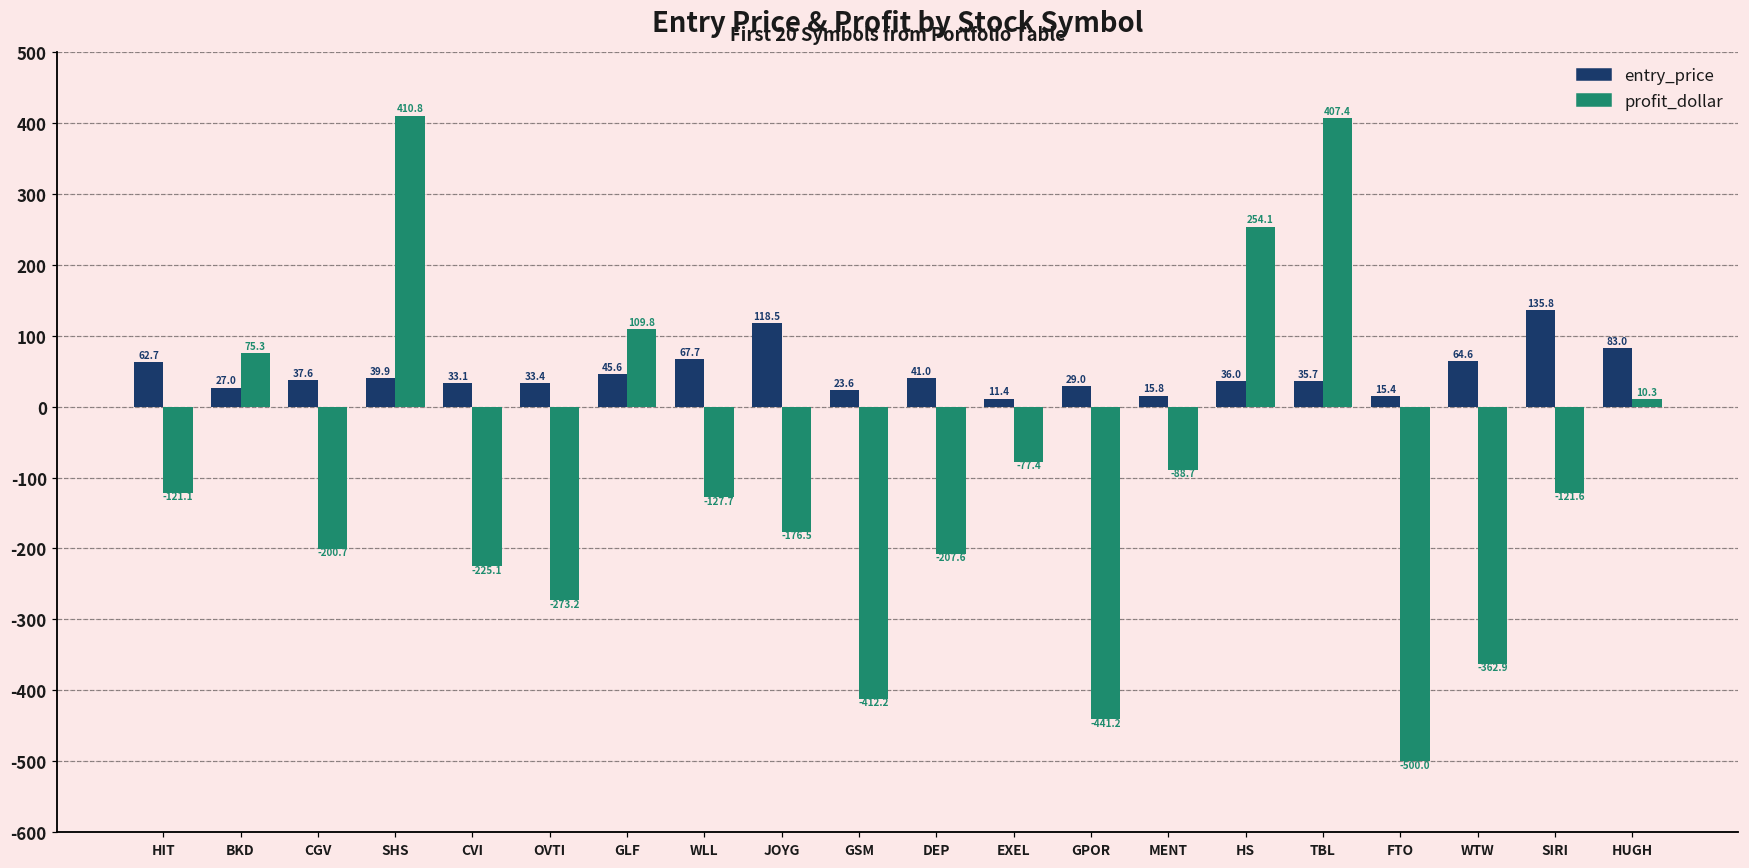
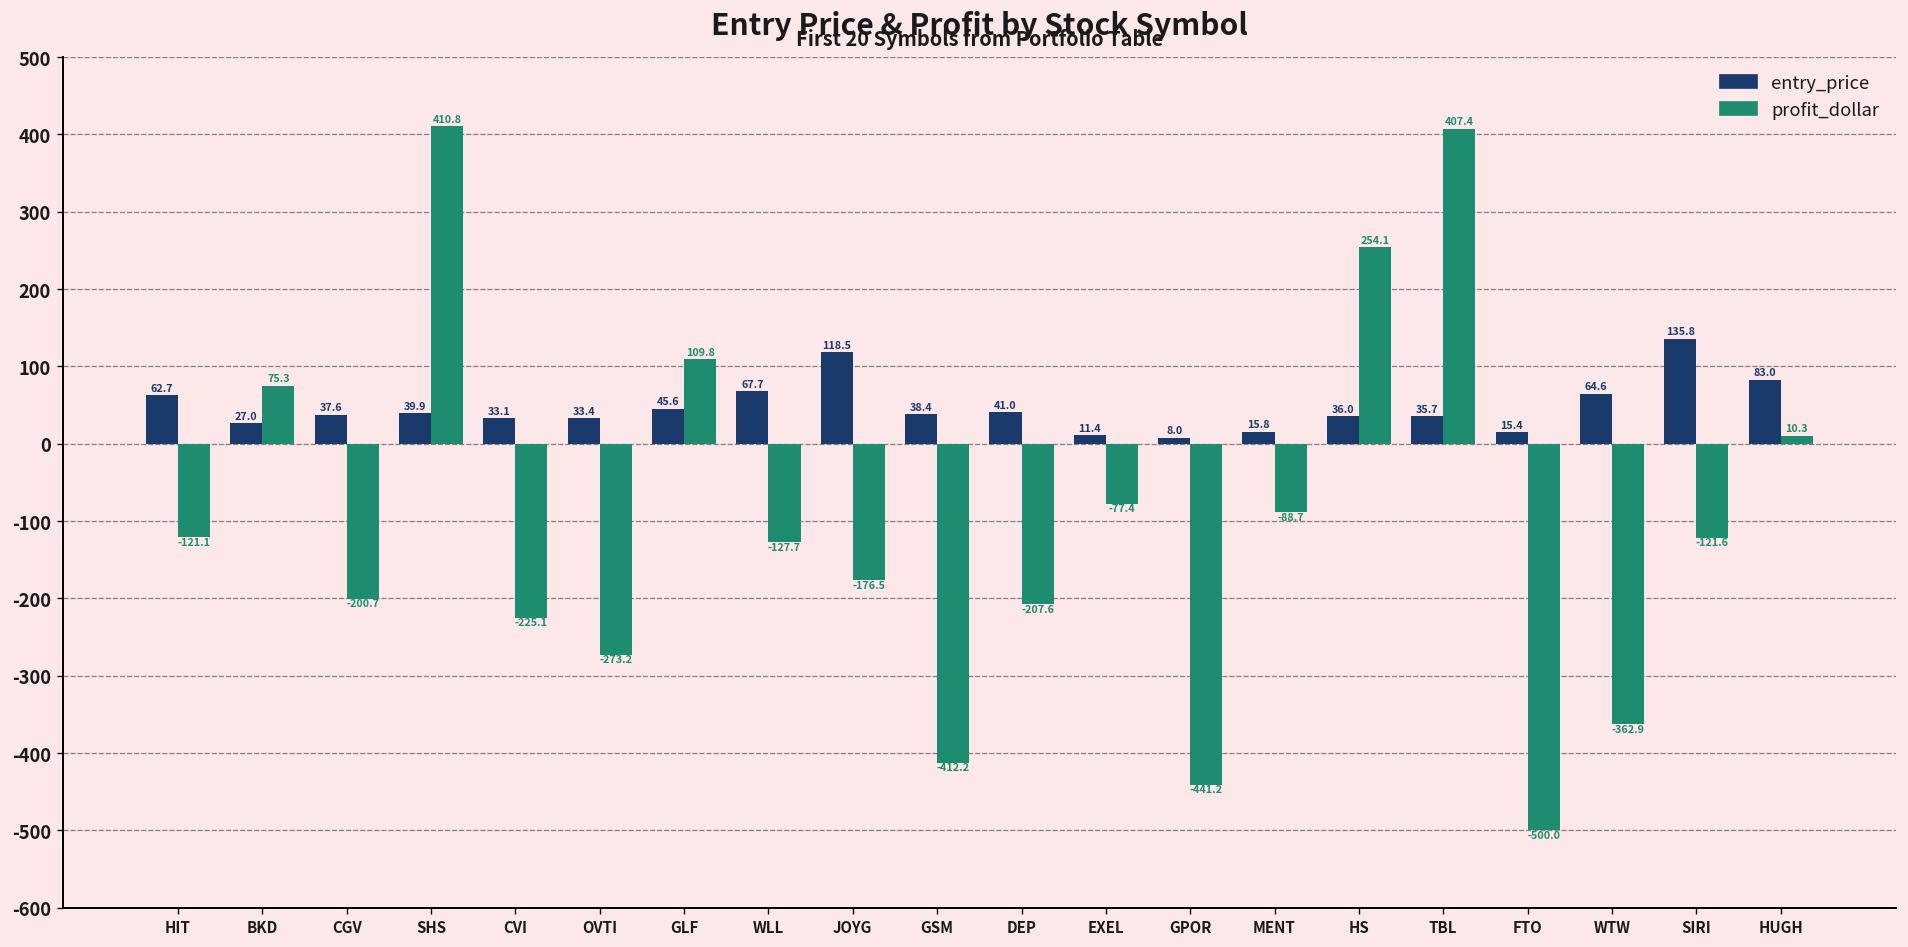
  {
    "entry_price": {
      "HIT": 62.7,
      "BKD": 27.0,
      "CGV": 37.6,
      "SHS": 39.9,
      "CVI": 33.1,
      "OVTI": 33.4,
      "GLF": 45.6,
      "WLL": 67.7,
      "JOYG": 118.5,
-     "GSM": 23.6,
+     "GSM": 38.4,
      "DEP": 41.0,
      "EXEL": 11.4,
-     "GPOR": 29.0,
+     "GPOR": 8.0,
      "MENT": 15.8,
      "HS": 36.0,
      "TBL": 35.7,
      "FTO": 15.4,
      "WTW": 64.6,
      "SIRI": 135.8,
      "HUGH": 83.0
    },
    "profit_dollar": {
      "HIT": -121.1,
      "BKD": 75.3,
      "CGV": -200.7,
      "SHS": 410.8,
      "CVI": -225.1,
      "OVTI": -273.2,
      "GLF": 109.8,
      "WLL": -127.7,
      "JOYG": -176.5,
      "GSM": -412.2,
      "DEP": -207.6,
      "EXEL": -77.4,
      "GPOR": -441.2,
      "MENT": -88.7,
      "HS": 254.1,
      "TBL": 407.4,
      "FTO": -500.0,
      "WTW": -362.9,
      "SIRI": -121.6,
      "HUGH": 10.3
    }
  }
